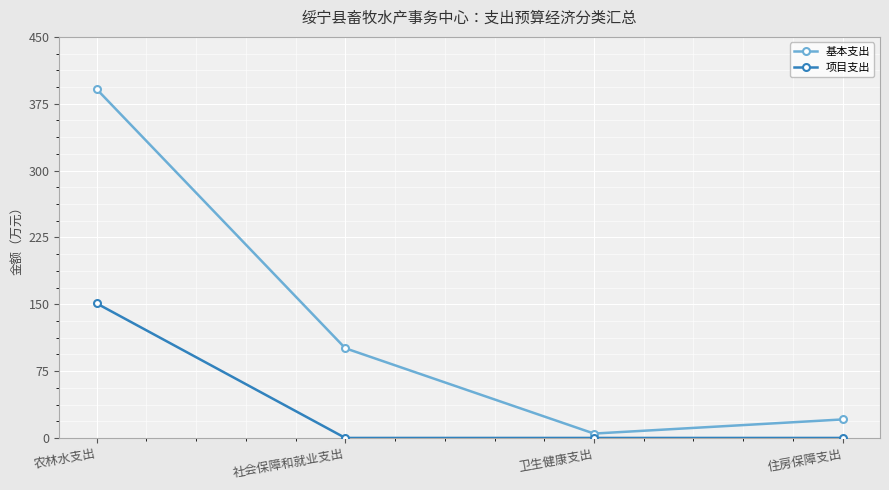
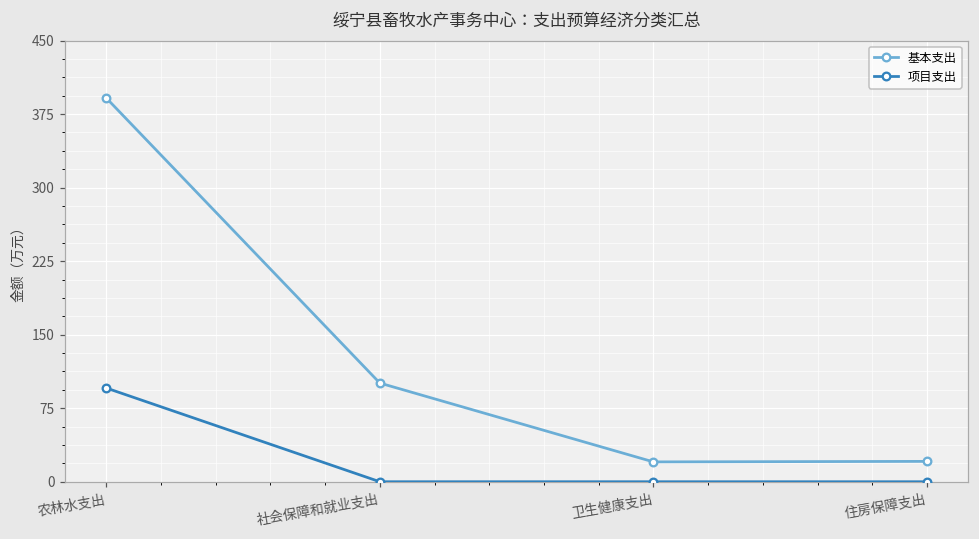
  {
    "基本支出": {
      "农林水支出": 390,
      "社会保障和就业支出": 100,
-     "卫生健康支出": 0,
+     "卫生健康支出": 20,
      "住房保障支出": 20
    },
    "项目支出": {
-     "农林水支出": 150,
+     "农林水支出": 100,
      "社会保障和就业支出": 0,
      "卫生健康支出": 0,
      "住房保障支出": 0
    }
  }
